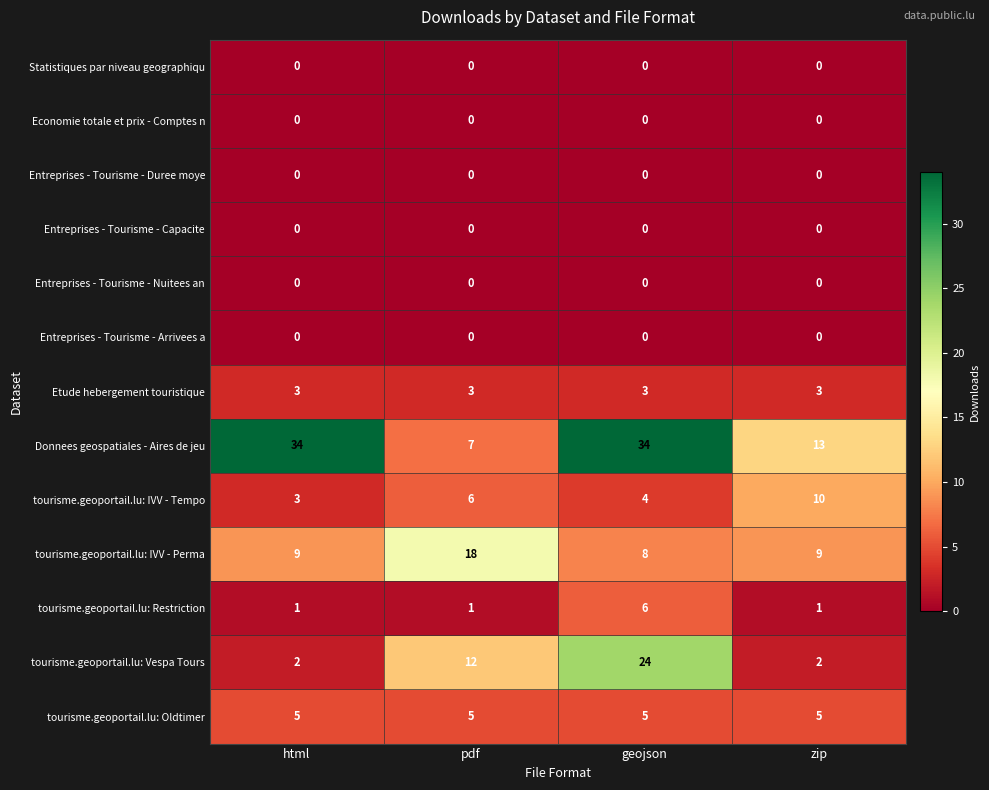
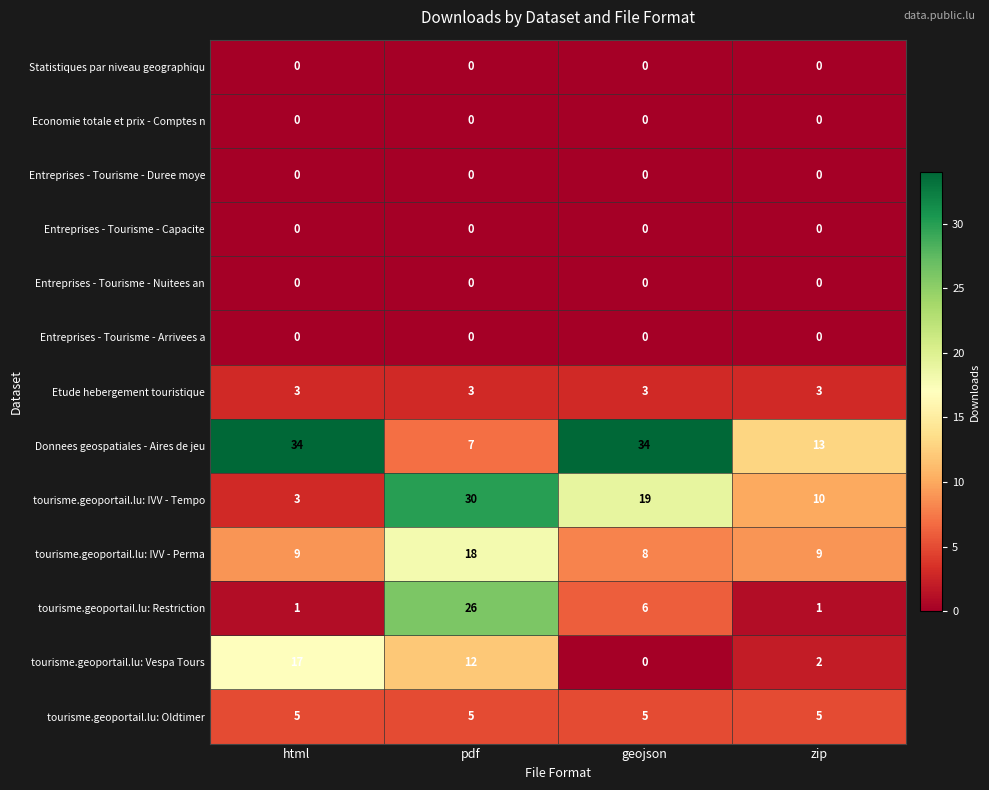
  {
    "Statistiques par niveau geographiqu": {
      "html": 0,
      "pdf": 0,
      "geojson": 0,
      "zip": 0
    },
    "Economie totale et prix - Comptes n": {
      "html": 0,
      "pdf": 0,
      "geojson": 0,
      "zip": 0
    },
    "Entreprises - Tourisme - Duree moye": {
      "html": 0,
      "pdf": 0,
      "geojson": 0,
      "zip": 0
    },
    "Entreprises - Tourisme - Capacite": {
      "html": 0,
      "pdf": 0,
      "geojson": 0,
      "zip": 0
    },
    "Entreprises - Tourisme - Nuitees an": {
      "html": 0,
      "pdf": 0,
      "geojson": 0,
      "zip": 0
    },
    "Entreprises - Tourisme - Arrivees a": {
      "html": 0,
      "pdf": 0,
      "geojson": 0,
      "zip": 0
    },
    "Etude hebergement touristique": {
      "html": 3,
      "pdf": 3,
      "geojson": 3,
      "zip": 3
    },
    "Donnees geospatiales - Aires de jeu": {
      "html": 34,
      "pdf": 7,
      "geojson": 34,
      "zip": 13
    },
    "tourisme.geoportail.lu: IVV - Tempo": {
      "html": 3,
-     "pdf": 6,
-     "geojson": 4,
+     "pdf": 30,
+     "geojson": 19,
      "zip": 10
    },
    "tourisme.geoportail.lu: IVV - Perma": {
      "html": 9,
      "pdf": 18,
      "geojson": 8,
      "zip": 9
    },
    "tourisme.geoportail.lu: Restriction": {
      "html": 1,
-     "pdf": 1,
+     "pdf": 26,
      "geojson": 6,
      "zip": 1
    },
    "tourisme.geoportail.lu: Vespa Tours": {
-     "html": 2,
+     "html": 17,
      "pdf": 12,
-     "geojson": 24,
+     "geojson": 0,
      "zip": 2
    },
    "tourisme.geoportail.lu: Oldtimer": {
      "html": 5,
      "pdf": 5,
      "geojson": 5,
      "zip": 5
    }
  }
